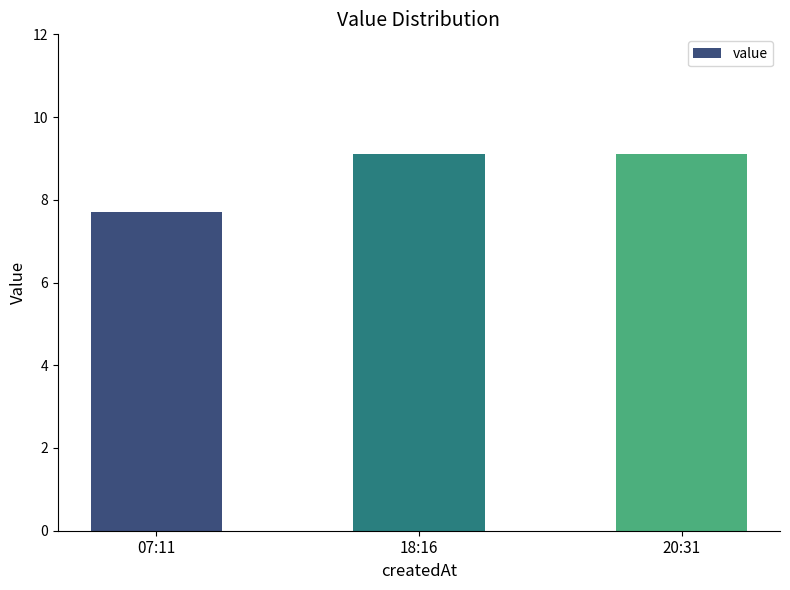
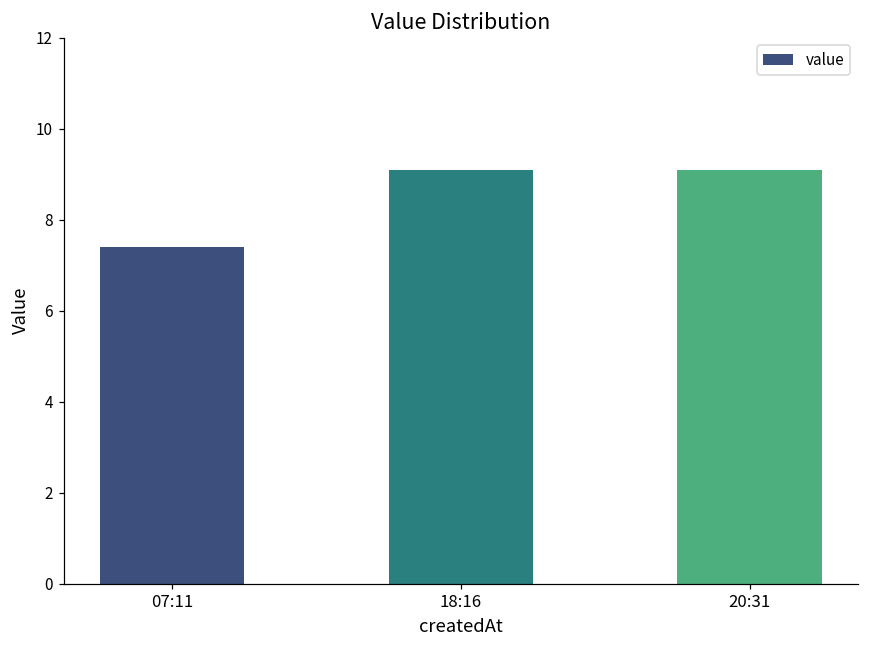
  {
-   "07:11": 7.7,
+   "07:11": 7.4,
    "18:16": 9.1,
    "20:31": 9.1
  }
